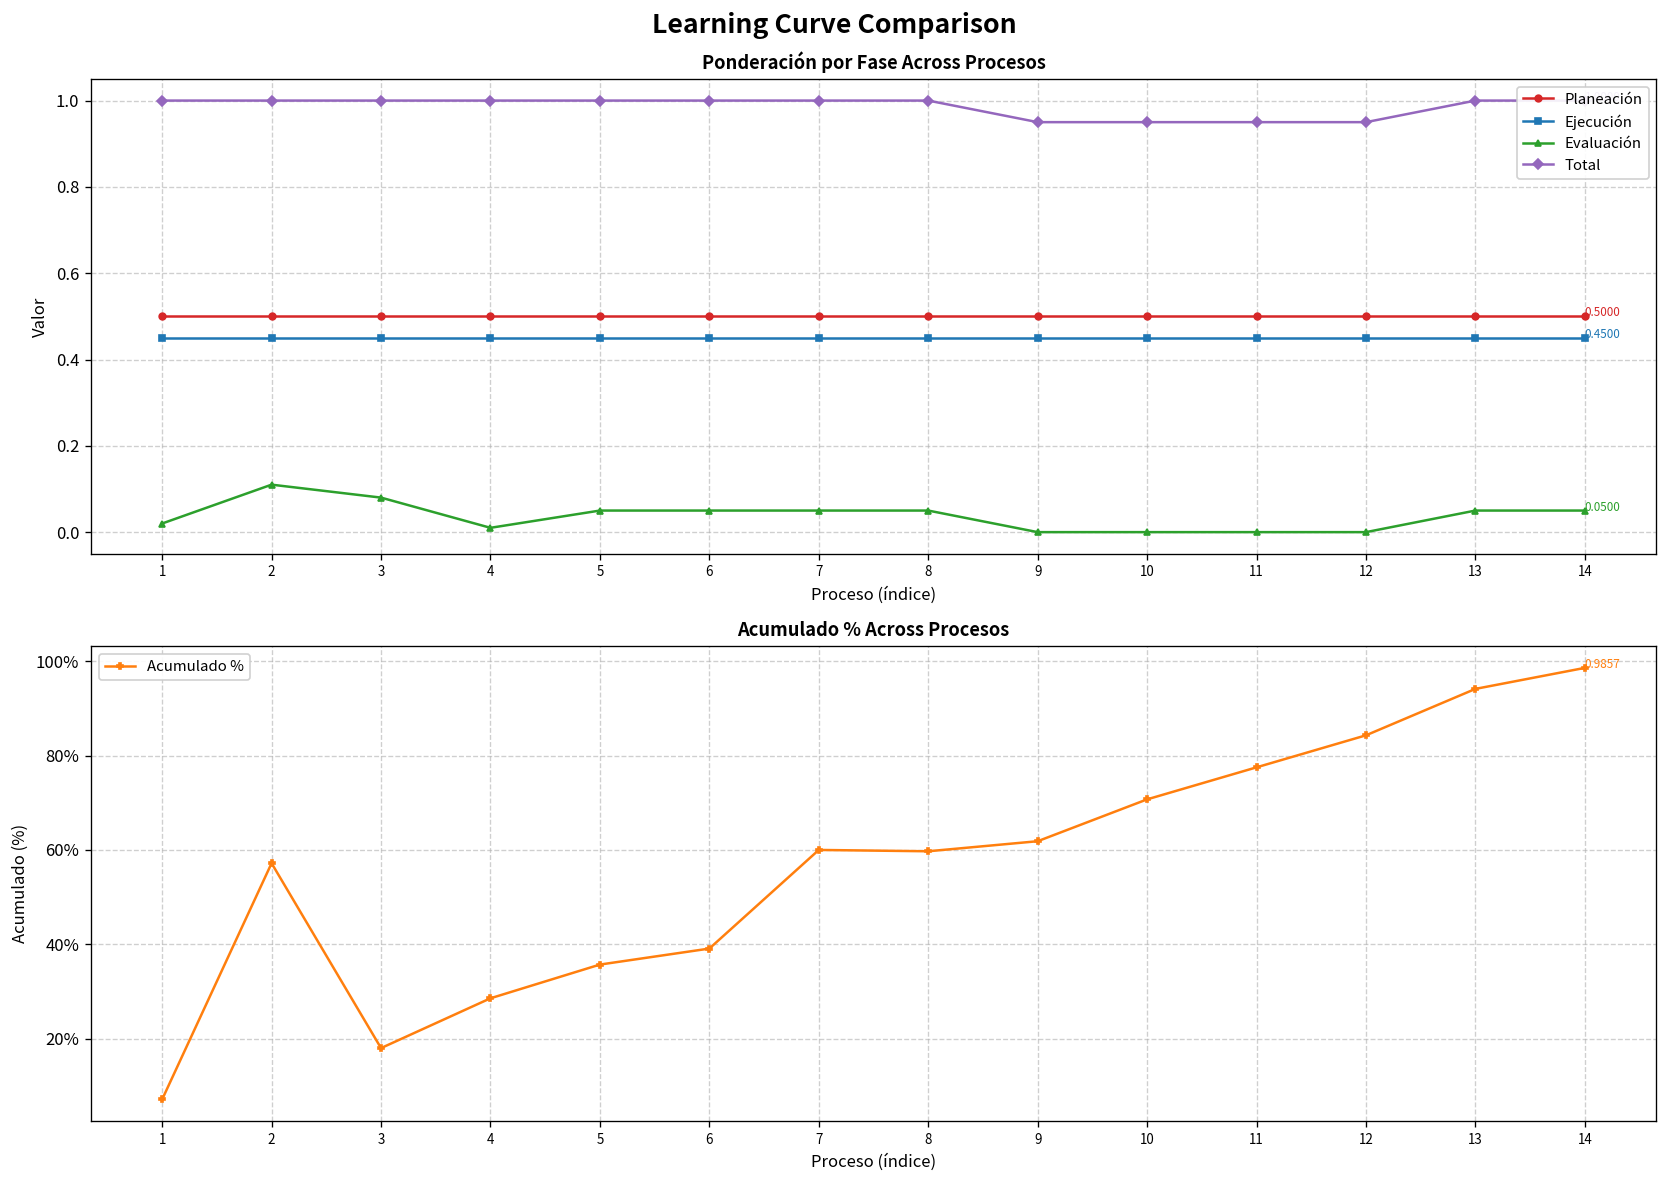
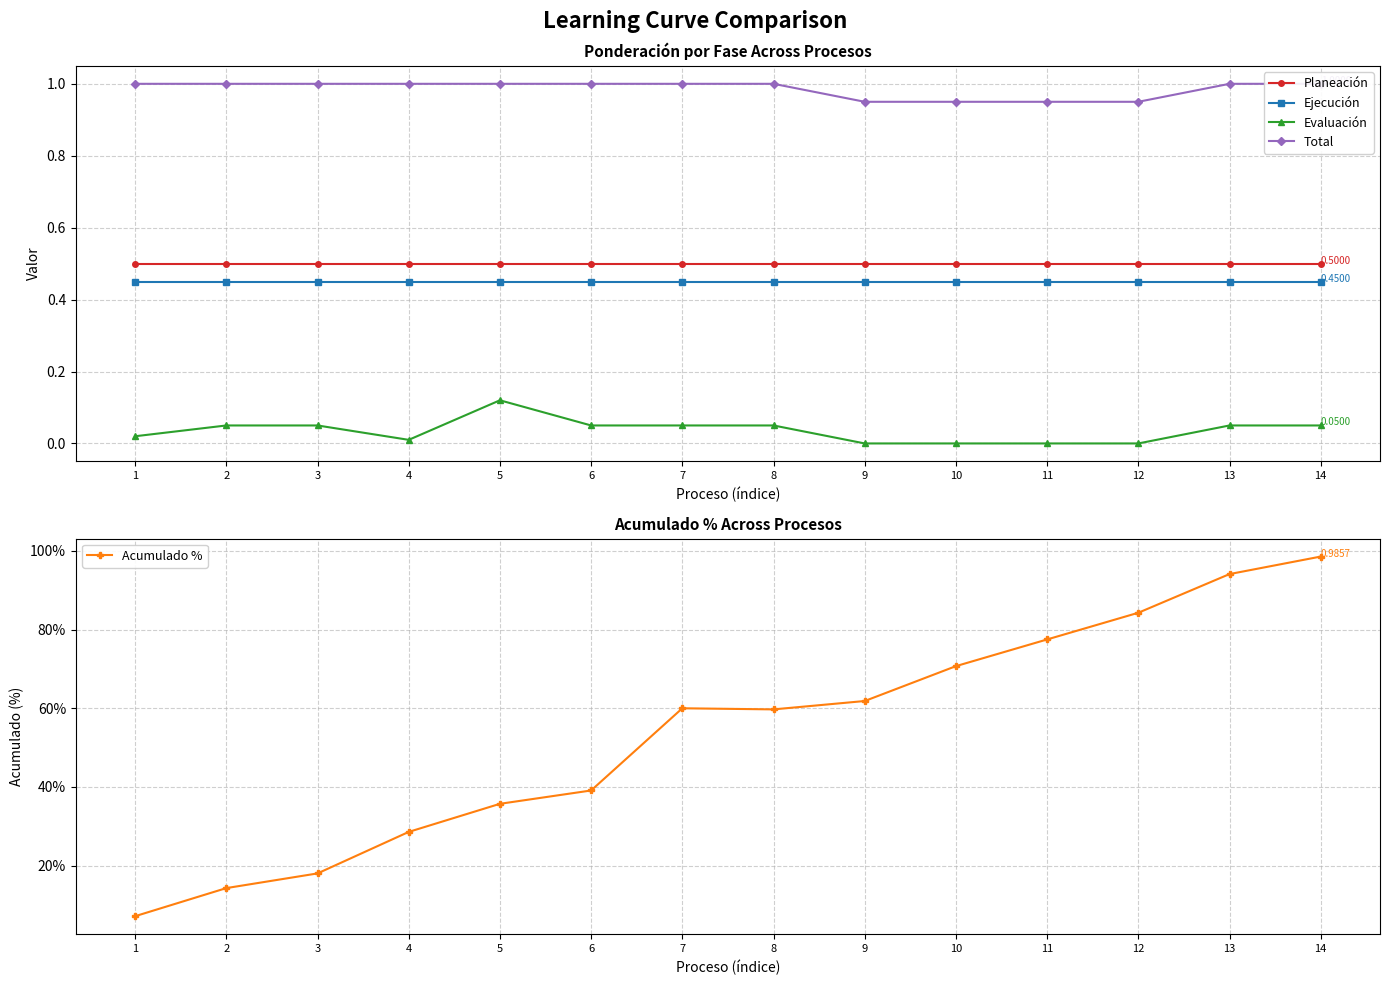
  {
    "Ponderación por Fase Across Procesos": {
      "Planeación": {
        "14": "0.5000"
      },
      "Ejecución": {
        "14": "0.4500"
      },
      "Evaluación": {
        "1": "0.02",
-       "2": "0.11",
-       "3": "0.08",
+       "2": "0.05",
+       "3": "0.05",
        "4": "0.01",
-       "5": "0.05",
+       "5": "0.12",
        "6": "0.05",
        "7": "0.05",
        "8": "0.05",
        "9": "0.00",
        "10": "0.00",
        "11": "0.00",
        "12": "0.00",
        "13": "0.05"
      },
      "Total": {
        "1": "1.00",
        "2": "1.00",
        "3": "1.00",
        "4": "1.00",
        "5": "1.00",
        "6": "1.00",
        "7": "1.00",
        "8": "1.00",
        "9": "0.95",
        "10": "0.95",
        "11": "0.95",
        "12": "0.95",
        "13": "1.00"
      }
    },
    "Acumulado % Across Procesos": {
      "1": "7%",
-     "2": "57%",
+     "2": "14%",
      "3": "18%",
      "4": "29%",
      "5": "36%",
      "6": "39%",
      "7": "60%",
      "8": "60%",
      "9": "62%",
      "10": "71%",
      "11": "77%",
      "12": "84%",
      "13": "94%"
    }
  }
